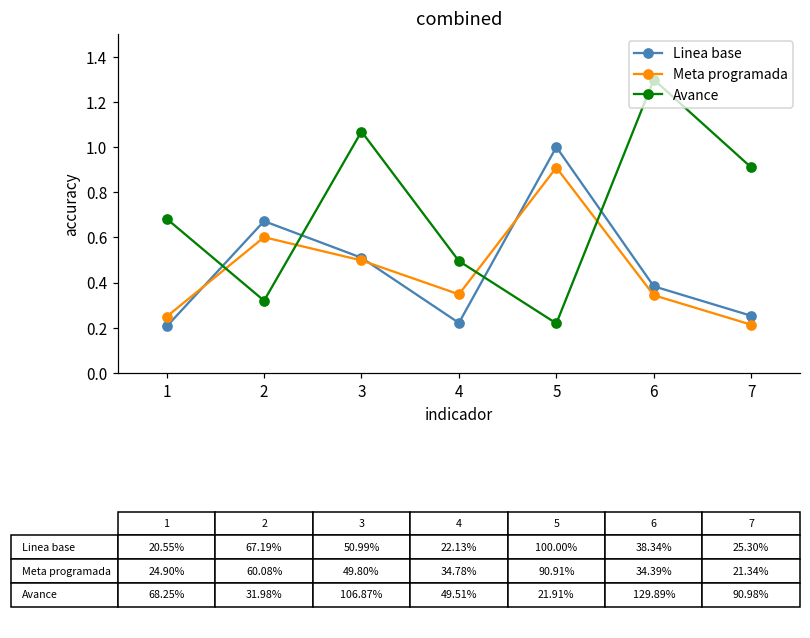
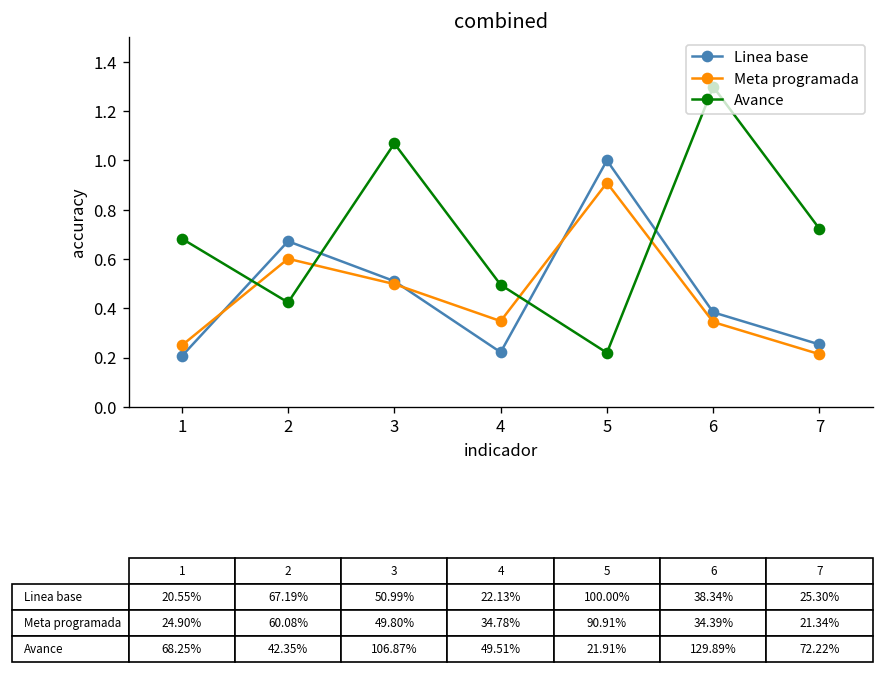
  {
    "Linea base": {
      "1": "0.21",
      "2": "0.67",
      "4": "0.22",
      "5": "1.00",
      "6": "0.38",
      "7": "0.25"
    },
    "Meta programada": {
      "1": "0.25",
      "2": "0.60",
      "4": "0.35",
      "5": "0.91",
      "6": "0.34",
      "7": "0.21"
    },
    "Avance": {
-     "2": "31.98%",
-     "7": "90.98%"
+     "2": "42.35%",
+     "7": "72.22%"
    }
  }
